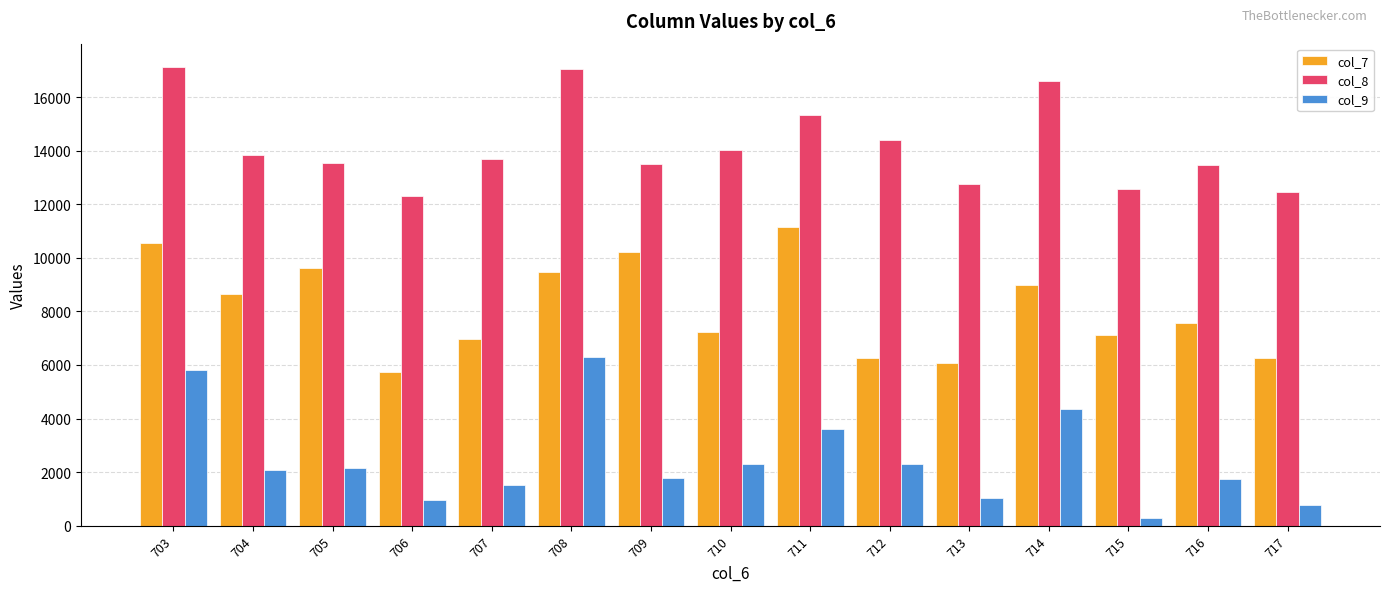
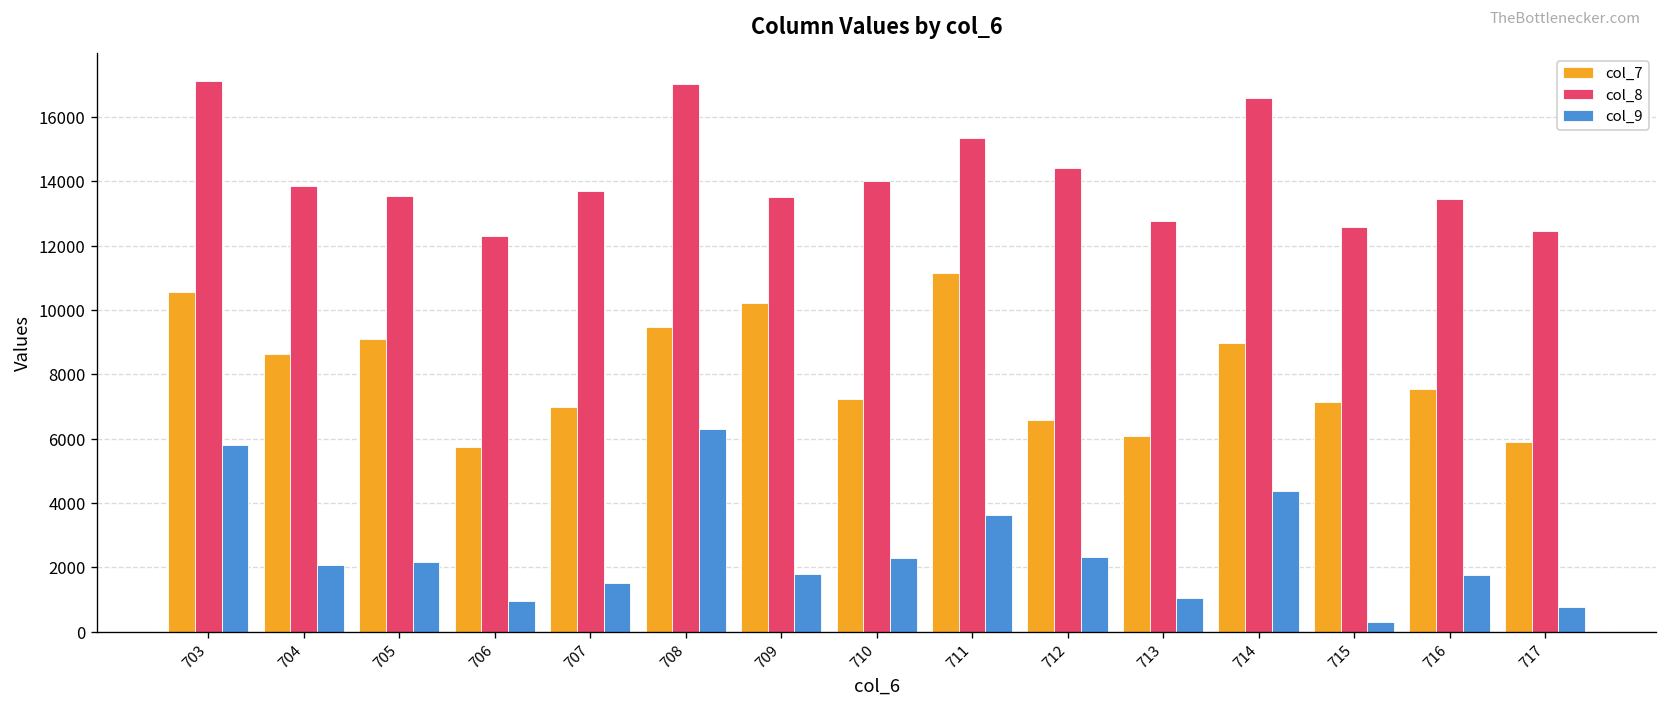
  {
    "col_7": {
      "703": 10600,
      "704": 8600,
-     "705": 9600,
+     "705": 9100,
      "706": 5800,
      "707": 7000,
      "708": 9500,
      "709": 10200,
      "710": 7200,
      "711": 11200,
-     "712": 6300,
+     "712": 6600,
      "713": 6100,
      "714": 9000,
      "715": 7100,
      "716": 7600,
-     "717": 6200
+     "717": 5900
    },
    "col_8": {
      "703": 17100,
      "704": 13800,
      "705": 13600,
      "706": 12300,
      "707": 13700,
      "708": 17000,
      "709": 13500,
      "710": 14000,
      "711": 15300,
      "712": 14400,
      "713": 12800,
      "714": 16600,
      "715": 12600,
      "716": 13400,
      "717": 12500
    },
    "col_9": {
      "703": 5800,
      "704": 2100,
      "705": 2200,
      "706": 900,
      "707": 1500,
      "708": 6300,
      "709": 1800,
      "710": 2300,
      "711": 3600,
      "712": 2300,
      "713": 1100,
      "714": 4400,
      "715": 300,
      "716": 1700,
      "717": 800
    }
  }
